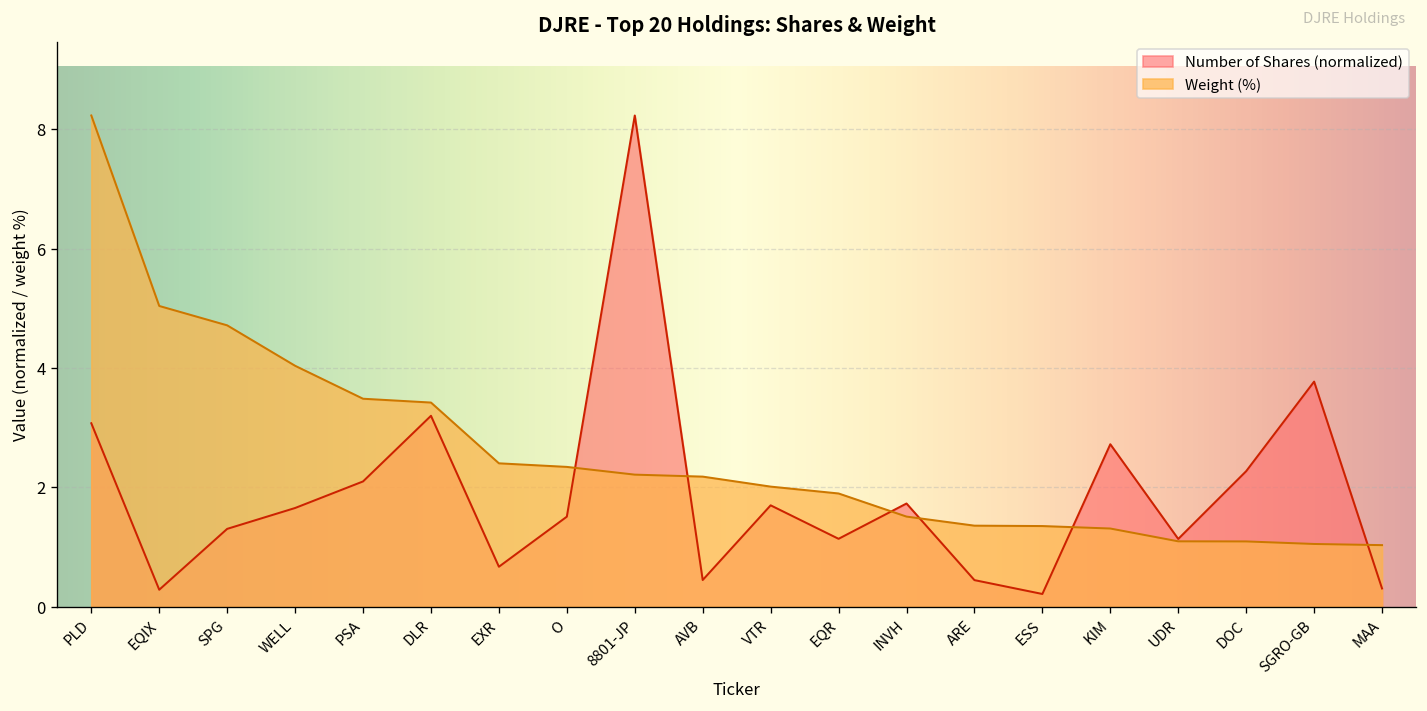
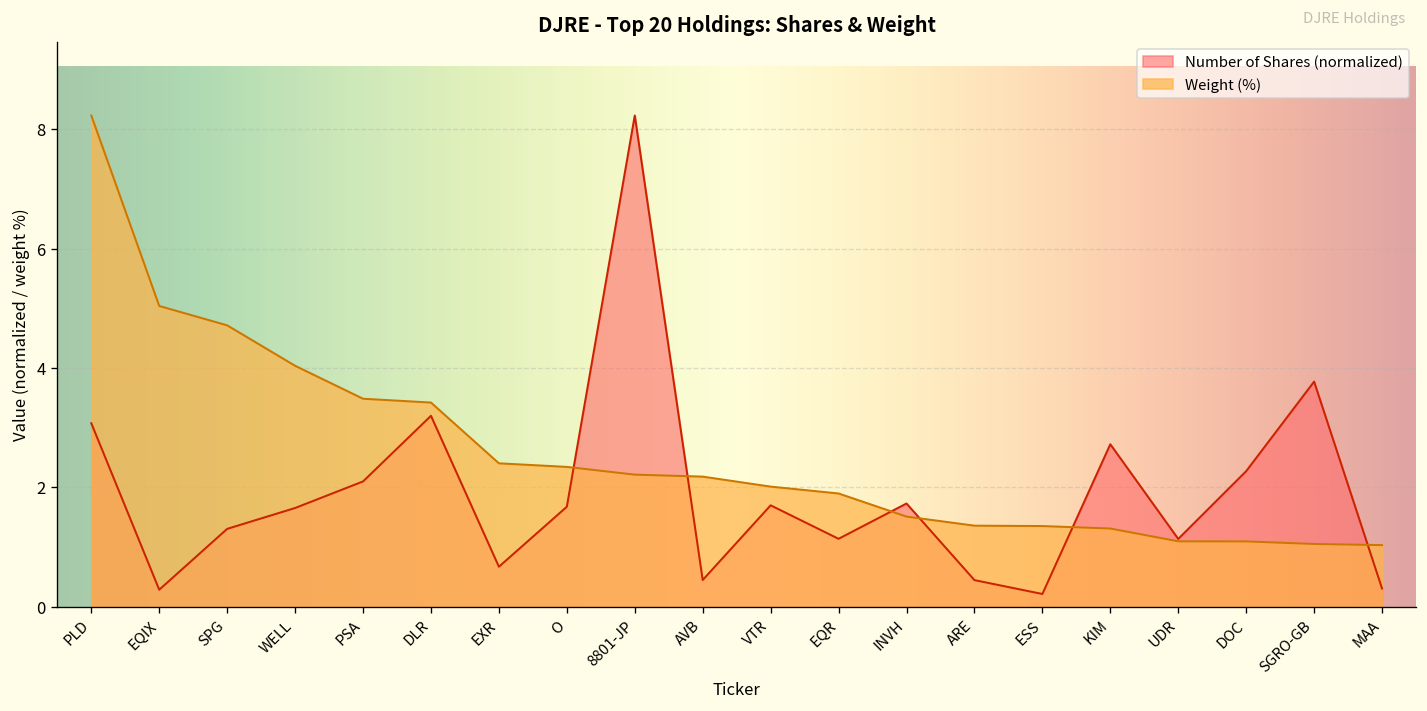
  {
    "Number of Shares (normalized)": {
      "PLD": 3.1,
      "EQIX": 0.3,
      "SPG": 1.3,
      "WELL": 1.7,
      "PSA": 2.1,
      "DLR": 3.2,
      "EXR": 0.7,
-     "O": 1.5,
+     "O": 1.7,
      "8801-JP": 8.2,
      "AVB": 0.4,
      "VTR": 1.7,
      "EQR": 1.1,
      "INVH": 1.7,
      "ARE": 0.4,
      "ESS": 0.2,
      "KIM": 2.7,
      "DOC": 2.3,
      "SGRO-GB": 3.8,
      "MAA": 0.3
    },
    "Weight (%)": {
      "PLD": 8.2,
      "EQIX": 5.0,
      "SPG": 4.7,
      "WELL": 4.0,
      "PSA": 3.5,
      "DLR": 3.4,
      "EXR": 2.4,
      "O": 2.3,
      "8801-JP": 2.2,
      "AVB": 2.2,
      "VTR": 2.0,
      "EQR": 1.9,
      "INVH": 1.5,
      "ARE": 1.4,
      "ESS": 1.4,
      "KIM": 1.3,
      "DOC": 1.1,
      "SGRO-GB": 1.1,
      "MAA": 1.0
    }
  }
